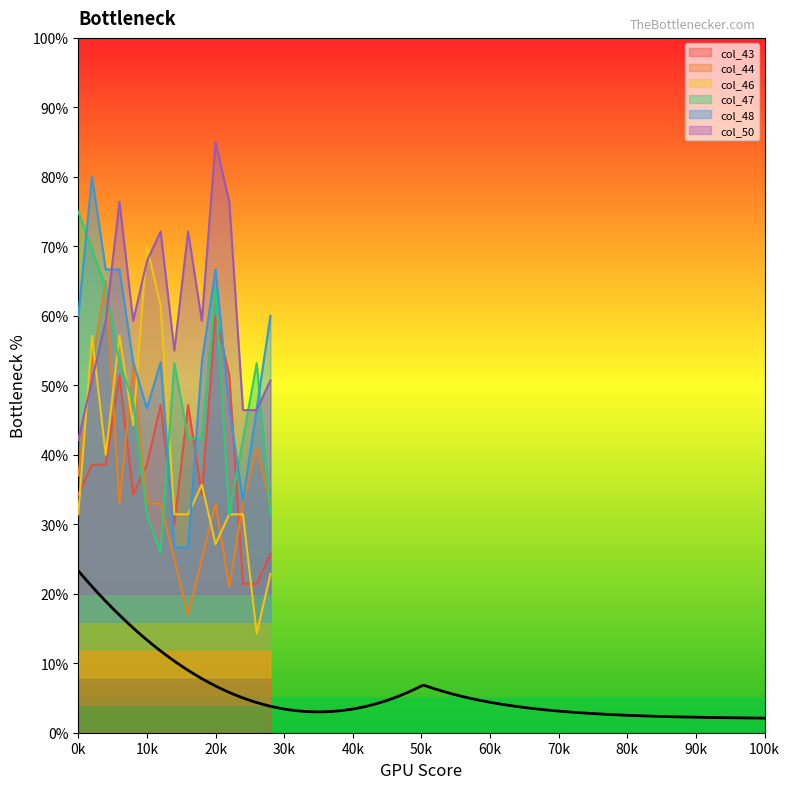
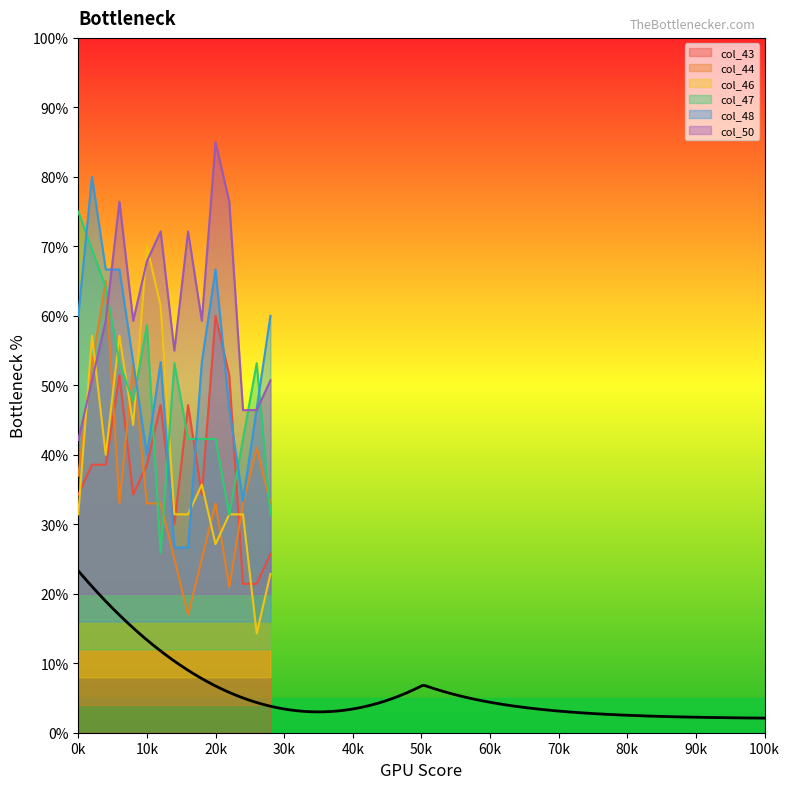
  {
    "col_47": {
      "0k": "75%",
-     "10k": "31%",
-     "20k": "64%"
+     "10k": "59%",
+     "20k": "42%"
    },
    "col_48": {
      "0k": "60%",
-     "10k": "47%",
+     "10k": "40%",
      "20k": "67%"
    },
    "col_50": {
      "0k": "42%",
      "10k": "68%",
      "20k": "85%"
    }
  }
